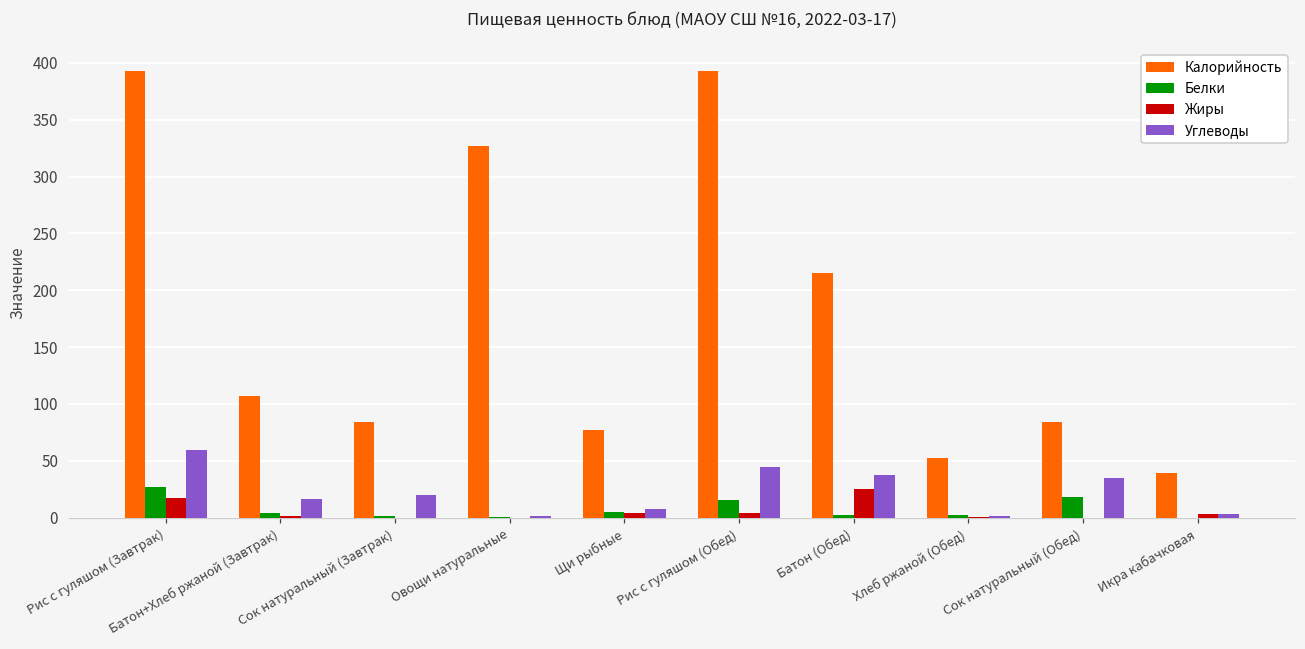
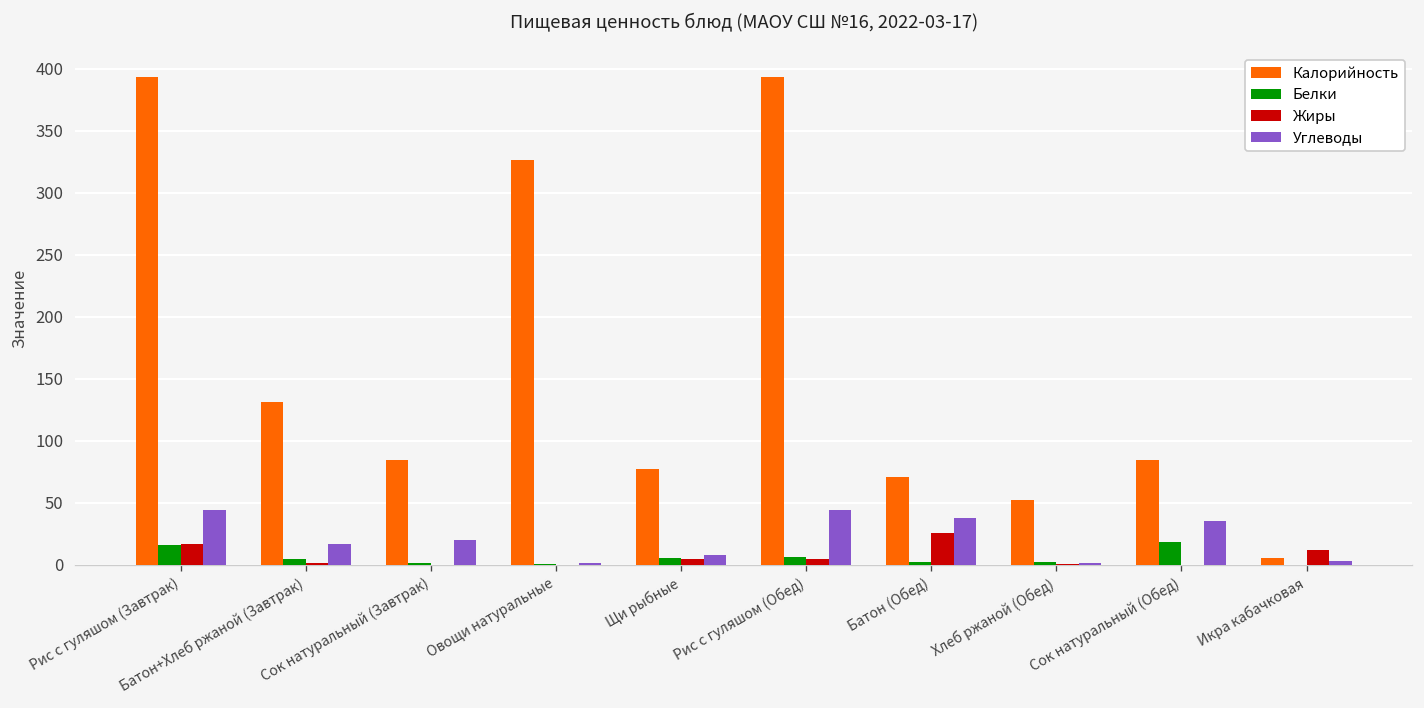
  {
    "Калорийность": {
      "Рис с гуляшом (Завтрак)": 393,
-     "Батон+Хлеб ржаной (Завтрак)": 107,
+     "Батон+Хлеб ржаной (Завтрак)": 131,
      "Сок натуральный (Завтрак)": 84,
      "Овощи натуральные": 327,
      "Щи рыбные": 77,
      "Рис с гуляшом (Обед)": 393,
-     "Батон (Обед)": 215,
+     "Батон (Обед)": 71,
      "Хлеб ржаной (Обед)": 52,
      "Сок натуральный (Обед)": 84,
-     "Икра кабачковая": 39
+     "Икра кабачковая": 5
    },
    "Белки": {
-     "Рис с гуляшом (Завтрак)": 27,
+     "Рис с гуляшом (Завтрак)": 16,
      "Батон+Хлеб ржаной (Завтрак)": 4,
      "Щи рыбные": 5,
-     "Рис с гуляшом (Обед)": 16,
+     "Рис с гуляшом (Обед)": 6,
      "Сок натуральный (Обед)": 18,
      "Икра кабачковая": 0
    },
    "Жиры": {
      "Рис с гуляшом (Завтрак)": 17,
      "Сок натуральный (Завтрак)": 0,
      "Щи рыбные": 4,
      "Рис с гуляшом (Обед)": 4,
      "Батон (Обед)": 25,
      "Сок натуральный (Обед)": 0,
-     "Икра кабачковая": 3
+     "Икра кабачковая": 12
    },
    "Углеводы": {
-     "Рис с гуляшом (Завтрак)": 59,
+     "Рис с гуляшом (Завтрак)": 44,
      "Батон+Хлеб ржаной (Завтрак)": 16,
      "Сок натуральный (Завтрак)": 20,
      "Щи рыбные": 8,
      "Рис с гуляшом (Обед)": 44,
      "Батон (Обед)": 38,
      "Сок натуральный (Обед)": 35,
      "Икра кабачковая": 3
    }
  }
